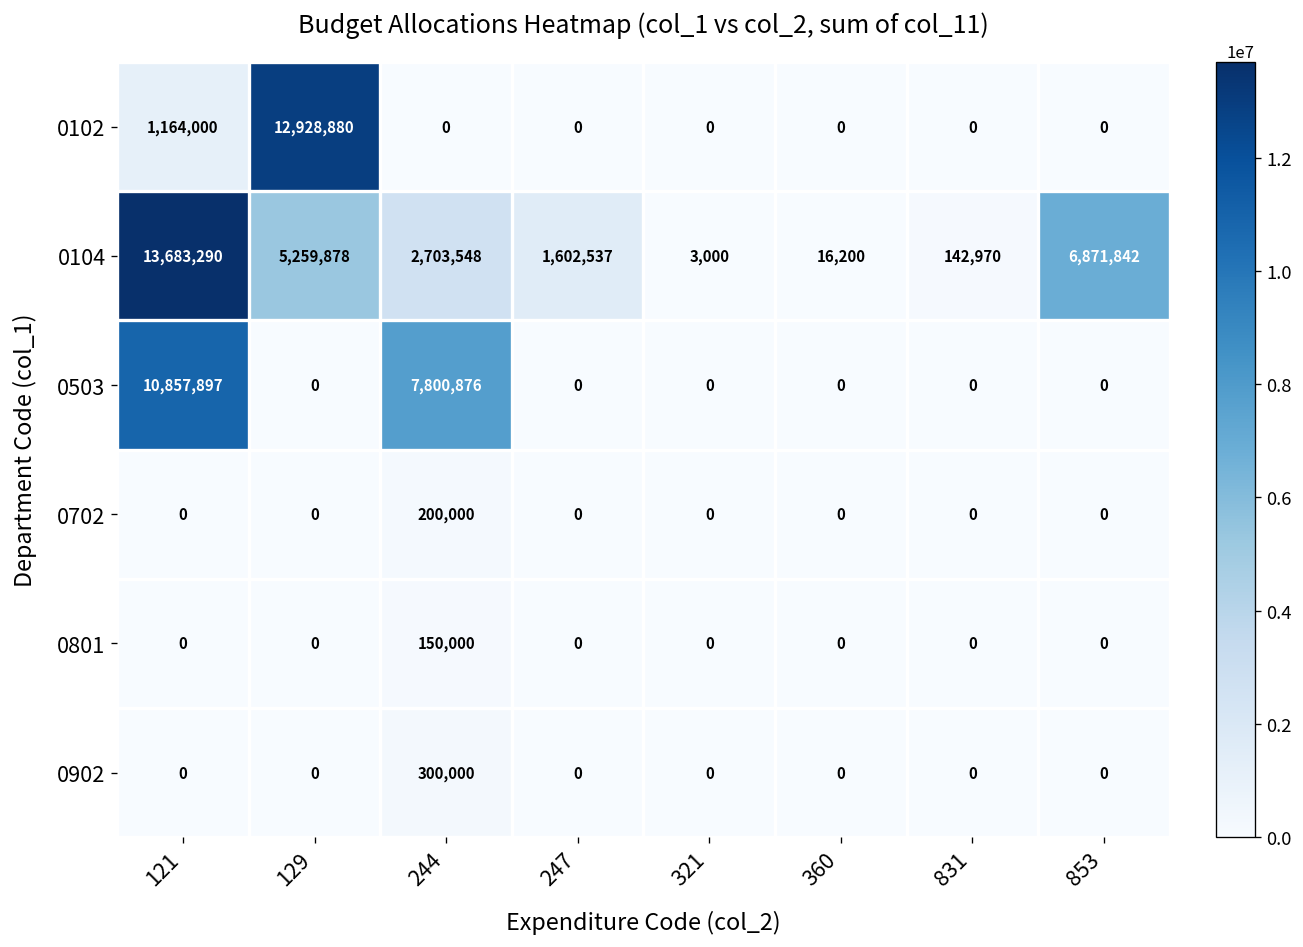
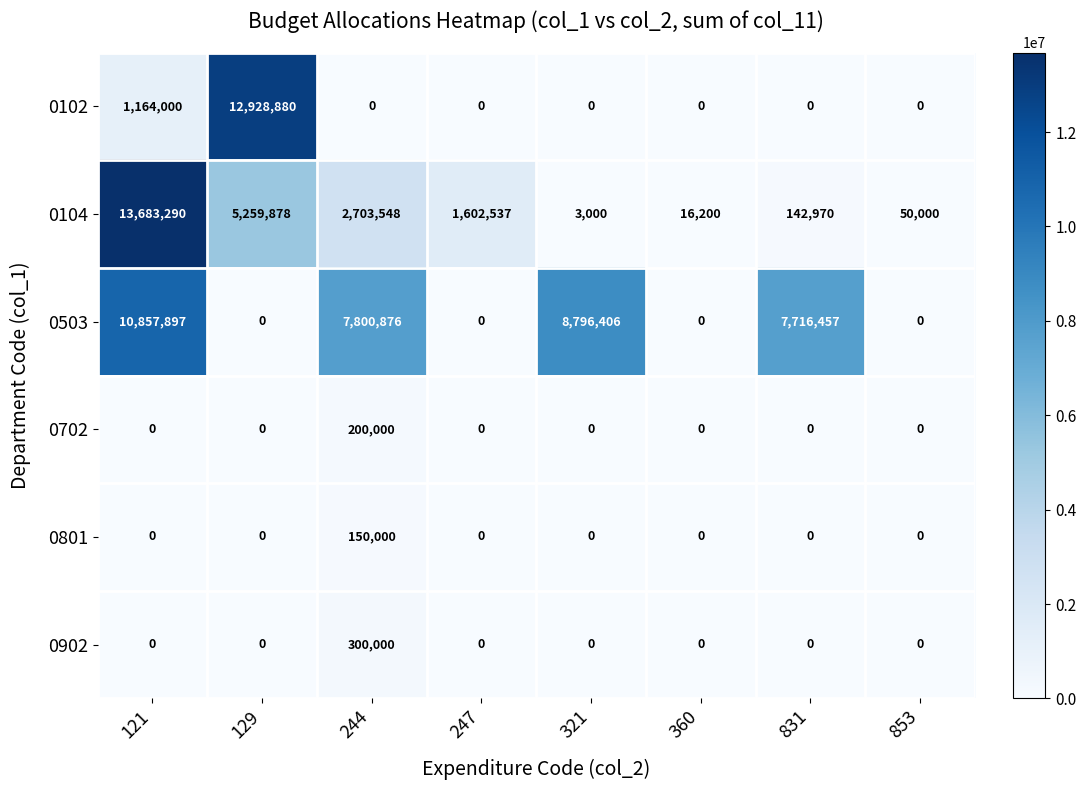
  {
    "0102": {
      "121": "1,164,000",
      "129": "12,928,880",
      "244": "0",
      "247": "0",
      "321": "0",
      "360": "0",
      "831": "0",
      "853": "0"
    },
    "0104": {
      "121": "13,683,290",
      "129": "5,259,878",
      "244": "2,703,548",
      "247": "1,602,537",
      "321": "3,000",
      "360": "16,200",
      "831": "142,970",
-     "853": "6,871,842"
+     "853": "50,000"
    },
    "0503": {
      "121": "10,857,897",
      "129": "0",
      "244": "7,800,876",
      "247": "0",
-     "321": "0",
+     "321": "8,796,406",
      "360": "0",
-     "831": "0",
+     "831": "7,716,457",
      "853": "0"
    },
    "0702": {
      "121": "0",
      "129": "0",
      "244": "200,000",
      "247": "0",
      "321": "0",
      "360": "0",
      "831": "0",
      "853": "0"
    },
    "0801": {
      "121": "0",
      "129": "0",
      "244": "150,000",
      "247": "0",
      "321": "0",
      "360": "0",
      "831": "0",
      "853": "0"
    },
    "0902": {
      "121": "0",
      "129": "0",
      "244": "300,000",
      "247": "0",
      "321": "0",
      "360": "0",
      "831": "0",
      "853": "0"
    }
  }
